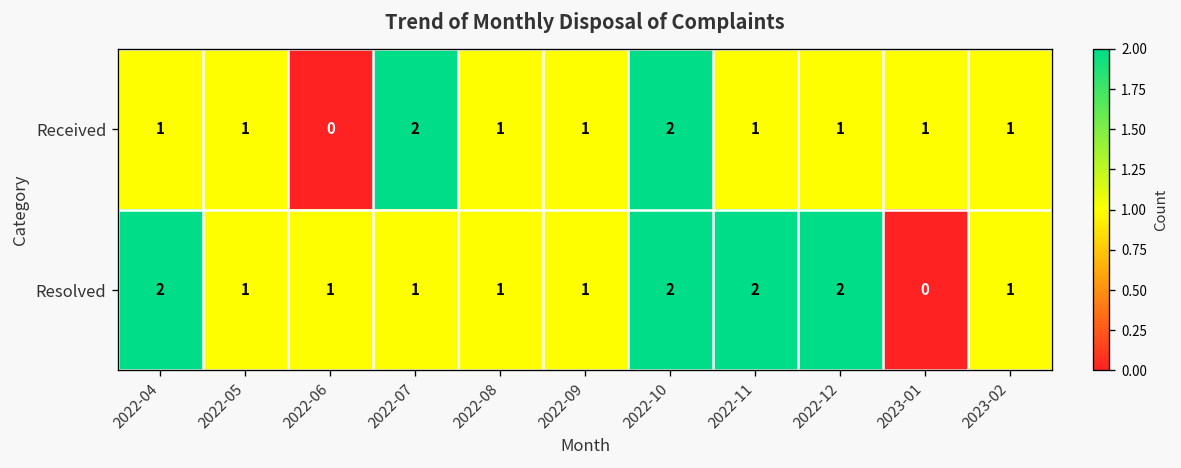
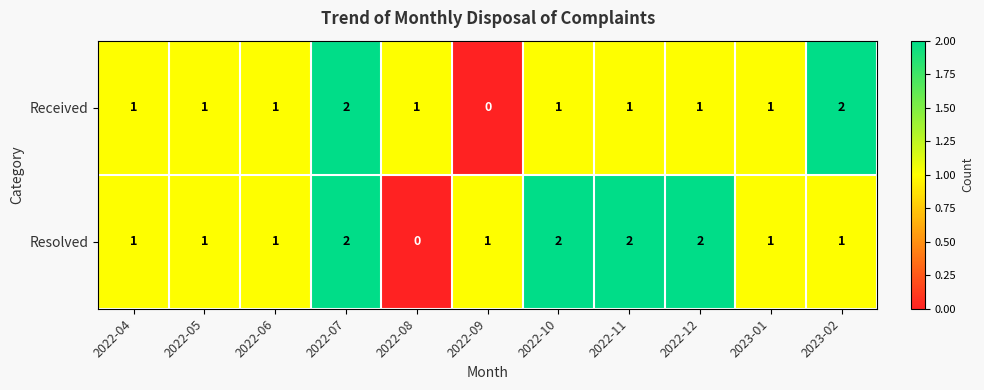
  {
    "Received": {
      "2022-04": 1,
      "2022-05": 1,
-     "2022-06": 0,
+     "2022-06": 1,
      "2022-07": 2,
      "2022-08": 1,
-     "2022-09": 1,
-     "2022-10": 2,
+     "2022-09": 0,
+     "2022-10": 1,
      "2022-11": 1,
      "2022-12": 1,
      "2023-01": 1,
-     "2023-02": 1
+     "2023-02": 2
    },
    "Resolved": {
-     "2022-04": 2,
+     "2022-04": 1,
      "2022-05": 1,
      "2022-06": 1,
-     "2022-07": 1,
-     "2022-08": 1,
+     "2022-07": 2,
+     "2022-08": 0,
      "2022-09": 1,
      "2022-10": 2,
      "2022-11": 2,
      "2022-12": 2,
-     "2023-01": 0,
+     "2023-01": 1,
      "2023-02": 1
    }
  }
